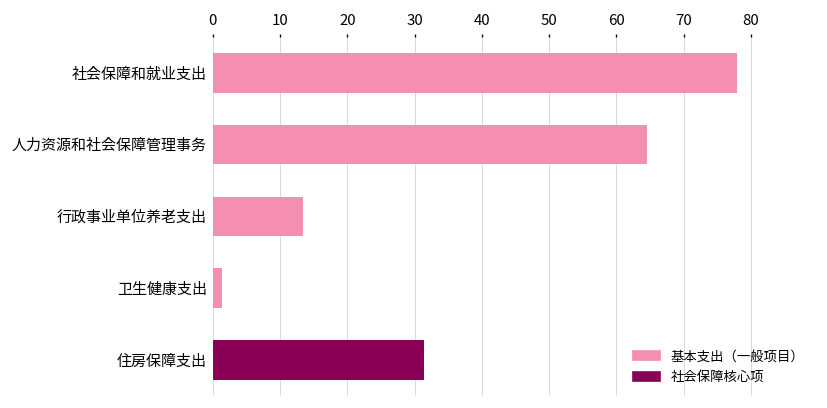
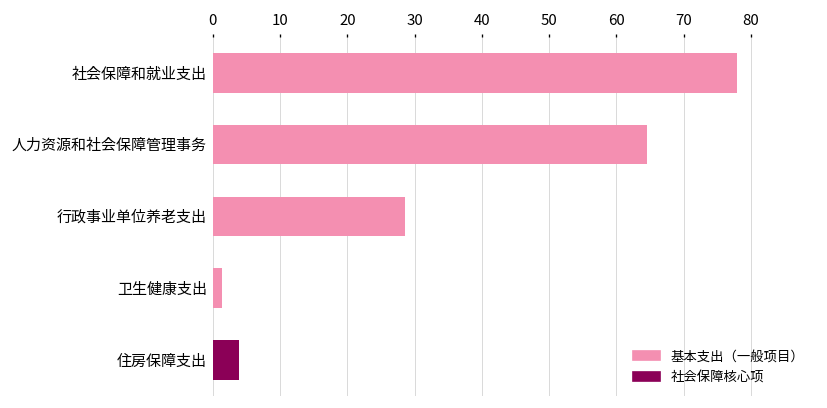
  {
    "社会保障和就业支出": 78,
    "人力资源和社会保障管理事务": 65,
-   "行政事业单位养老支出": 13,
+   "行政事业单位养老支出": 29,
    "卫生健康支出": 1,
-   "住房保障支出": 31
+   "住房保障支出": 4
  }
